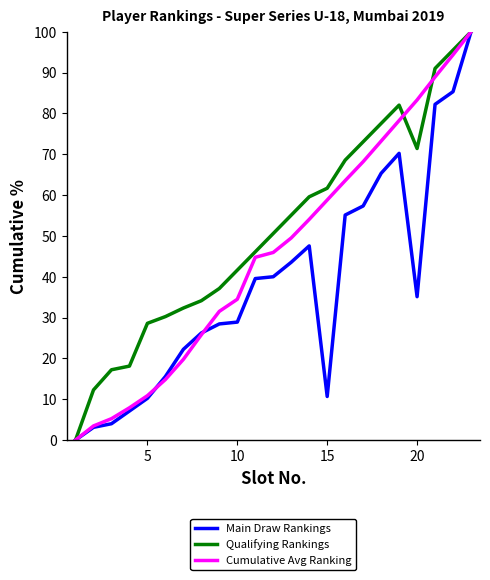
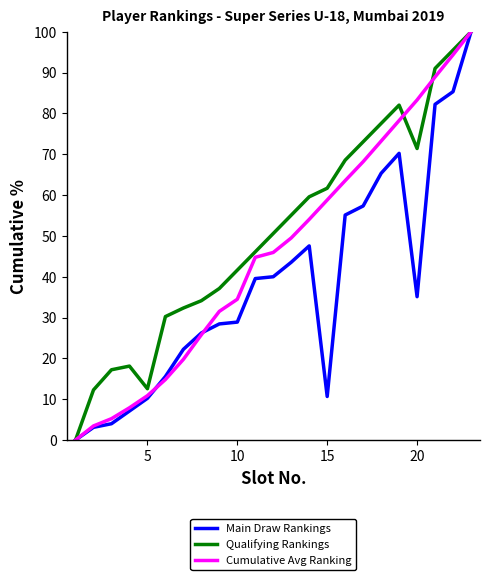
  {
    "Main Draw Rankings": {
      "5": 10,
      "10": 29,
      "15": 11,
      "20": 35
    },
    "Qualifying Rankings": {
-     "5": 29,
+     "5": 13,
      "10": 42,
      "15": 62,
      "20": 71
    },
    "Cumulative Avg Ranking": {
      "5": 11,
      "10": 34,
      "15": 59,
      "20": 83
    }
  }
